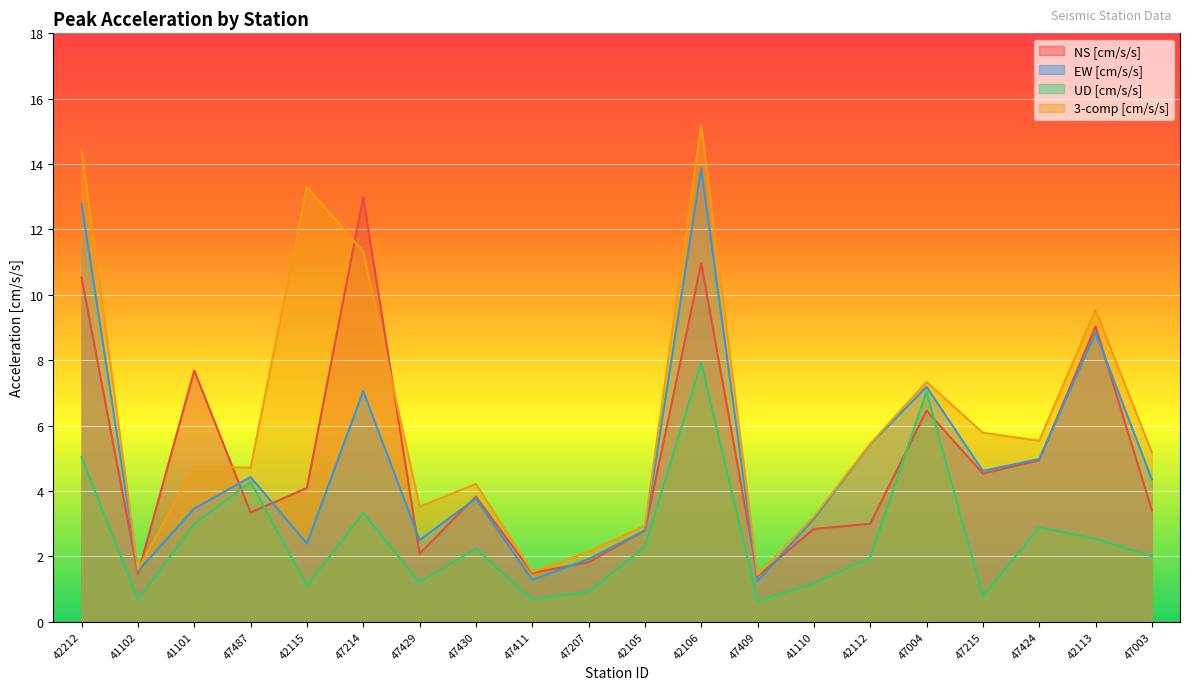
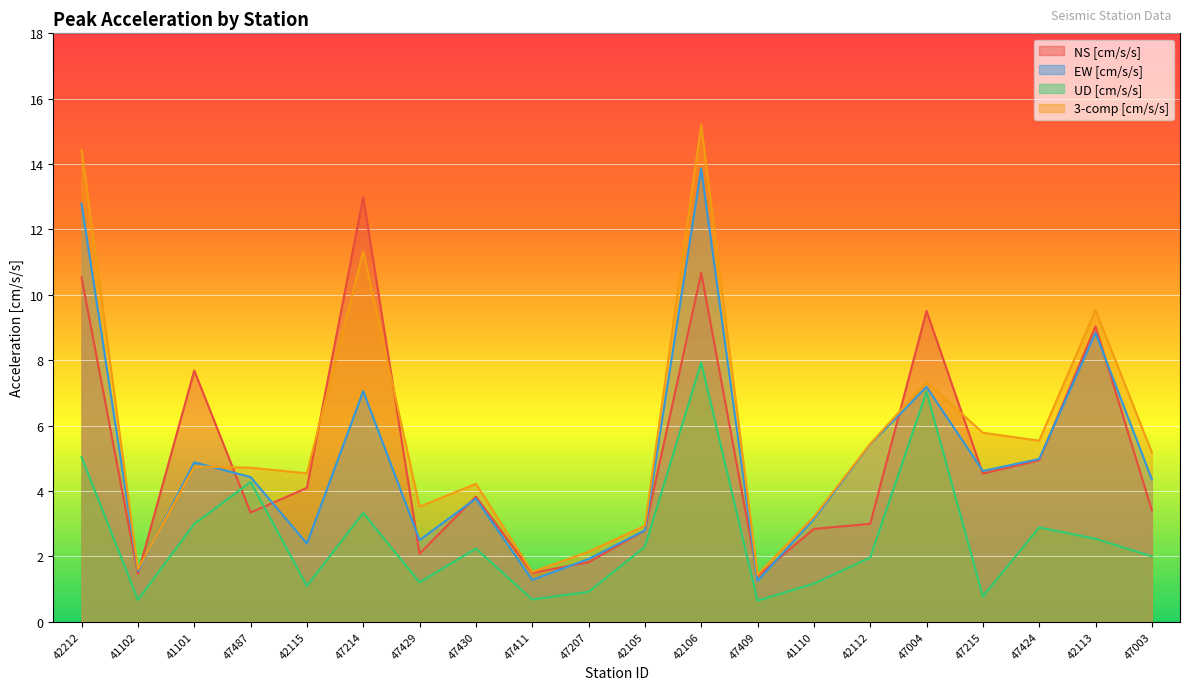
  {
    "NS [cm/s/s]": {
      "42212": 10.5,
      "41102": 1.5,
      "41101": 7.7,
      "47487": 3.3,
      "42115": 4.1,
      "47214": 13.0,
      "47429": 2.1,
      "47207": 1.8,
-     "42106": 11.0,
+     "42106": 10.7,
      "41110": 2.8,
      "42112": 3.0,
-     "47004": 6.5,
+     "47004": 9.5,
      "47215": 4.5,
      "42113": 9.0,
      "47003": 3.4
    },
    "EW [cm/s/s]": {
      "42212": 12.8,
-     "41101": 3.5,
+     "41101": 4.9,
      "47487": 4.4,
      "42115": 2.4,
      "47214": 7.1,
      "47429": 2.5,
      "47411": 1.3,
      "47207": 1.9,
      "42106": 13.9,
      "47409": 1.2,
      "47004": 7.2,
      "47215": 4.6,
      "42113": 8.8,
      "47003": 4.4
    },
    "UD [cm/s/s]": {
      "42212": 5.0,
      "41102": 0.7,
      "41101": 3.0,
      "47487": 4.3,
      "42115": 1.1,
      "47214": 3.3,
      "47429": 1.2,
      "47430": 2.2,
      "47411": 0.7,
      "47207": 0.9,
      "42105": 2.3,
      "42106": 7.9,
      "47409": 0.6,
      "41110": 1.2,
      "42112": 2.0,
      "47004": 7.0,
      "47215": 0.8,
      "47424": 2.9,
      "42113": 2.5,
      "47003": 2.0
    },
    "3-comp [cm/s/s]": {
      "42212": 14.4,
      "41101": 4.7,
      "47487": 4.7,
-     "42115": 13.3,
+     "42115": 4.5,
      "47214": 11.3,
      "47429": 3.5,
      "47430": 4.2,
      "47207": 2.1,
      "42105": 2.9,
      "42106": 15.2,
      "47004": 7.3,
      "47215": 5.8,
      "47424": 5.5,
      "42113": 9.5,
      "47003": 5.2
    }
  }
